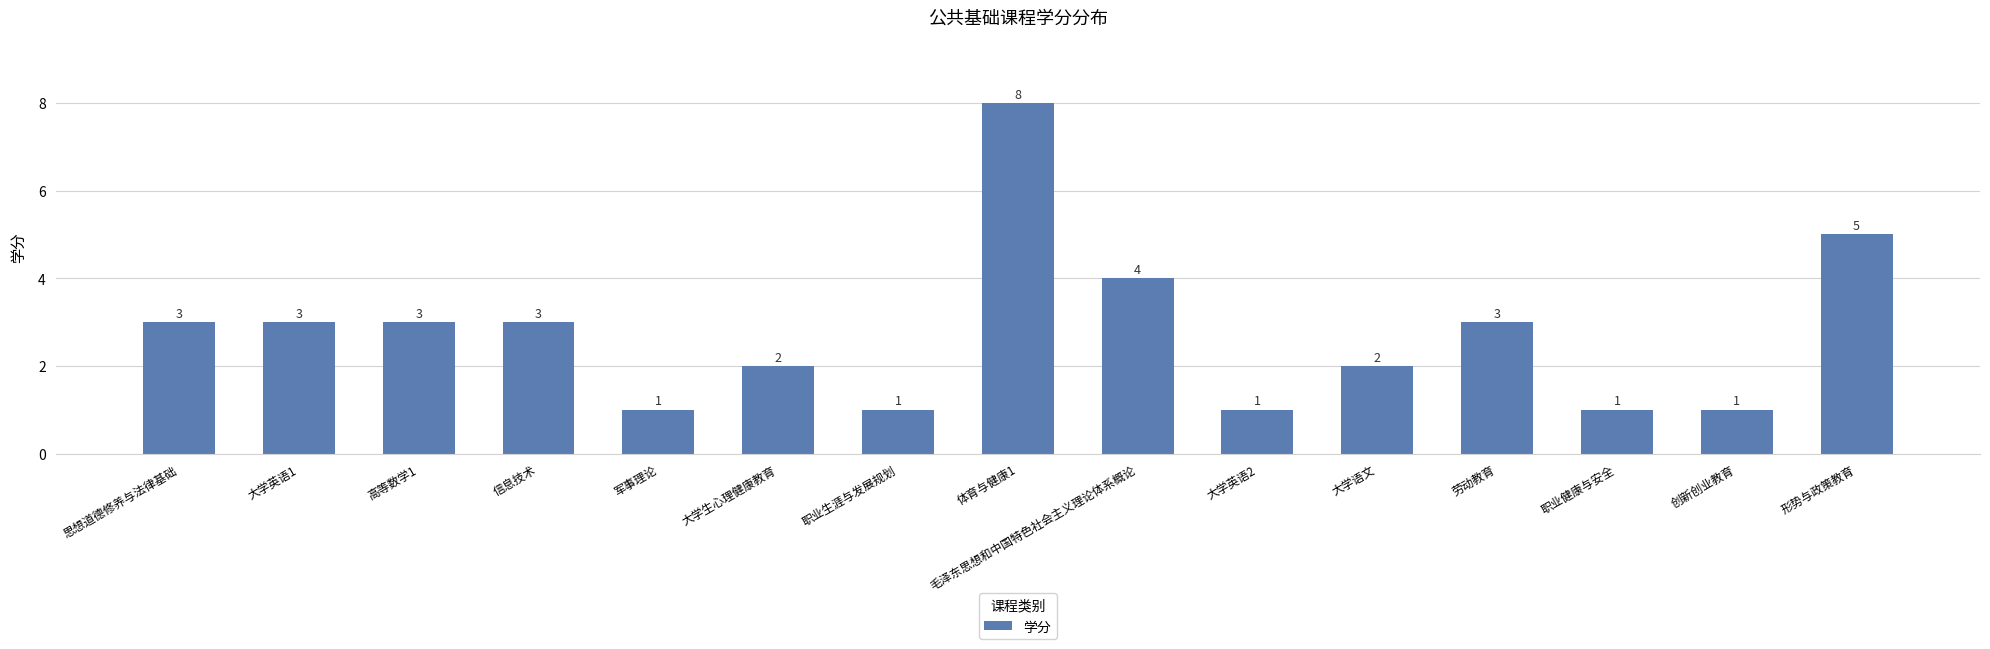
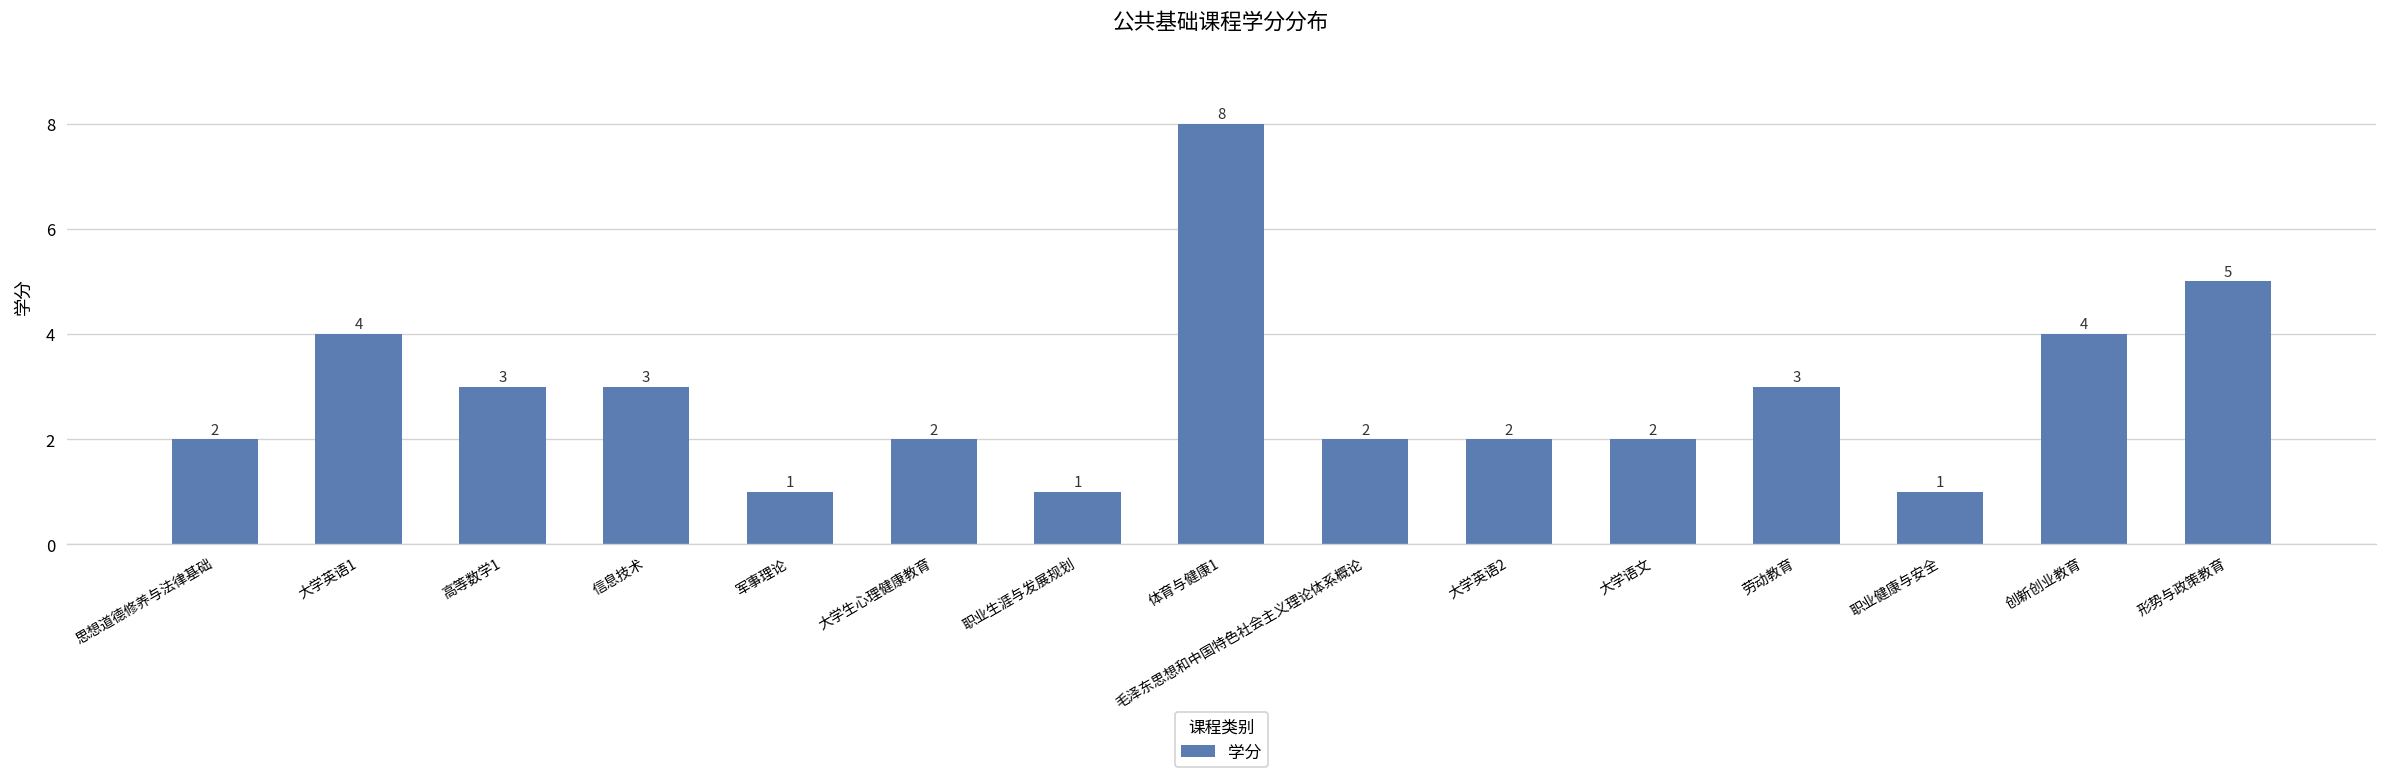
  {
-   "思想道德修养与法律基础": 3,
-   "大学英语1": 3,
+   "思想道德修养与法律基础": 2,
+   "大学英语1": 4,
    "高等数学1": 3,
    "信息技术": 3,
    "军事理论": 1,
    "大学生心理健康教育": 2,
    "职业生涯与发展规划": 1,
    "体育与健康1": 8,
-   "毛泽东思想和中国特色社会主义理论体系概论": 4,
-   "大学英语2": 1,
+   "毛泽东思想和中国特色社会主义理论体系概论": 2,
+   "大学英语2": 2,
    "大学语文": 2,
    "劳动教育": 3,
    "职业健康与安全": 1,
-   "创新创业教育": 1,
+   "创新创业教育": 4,
    "形势与政策教育": 5
  }
